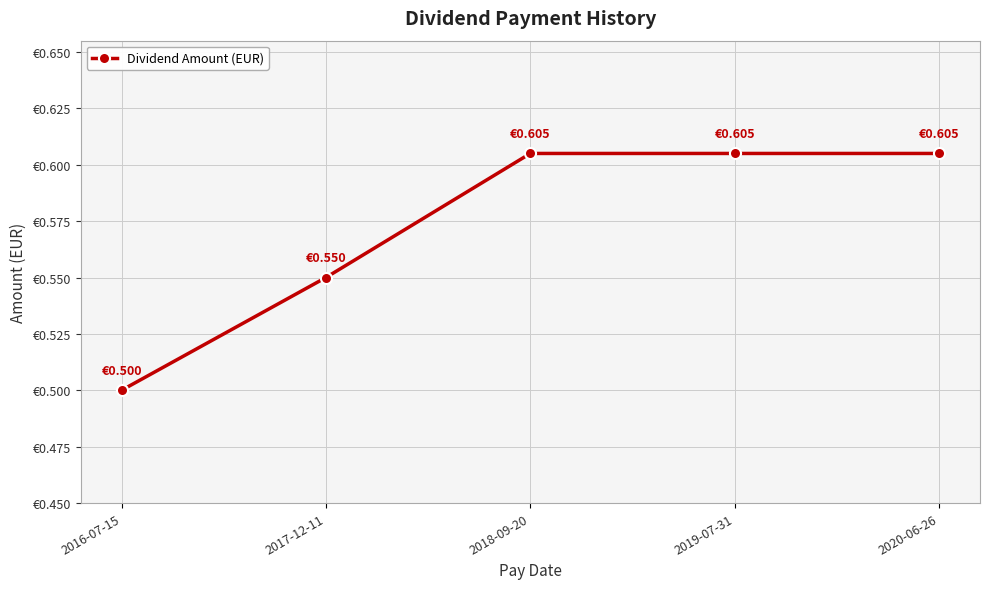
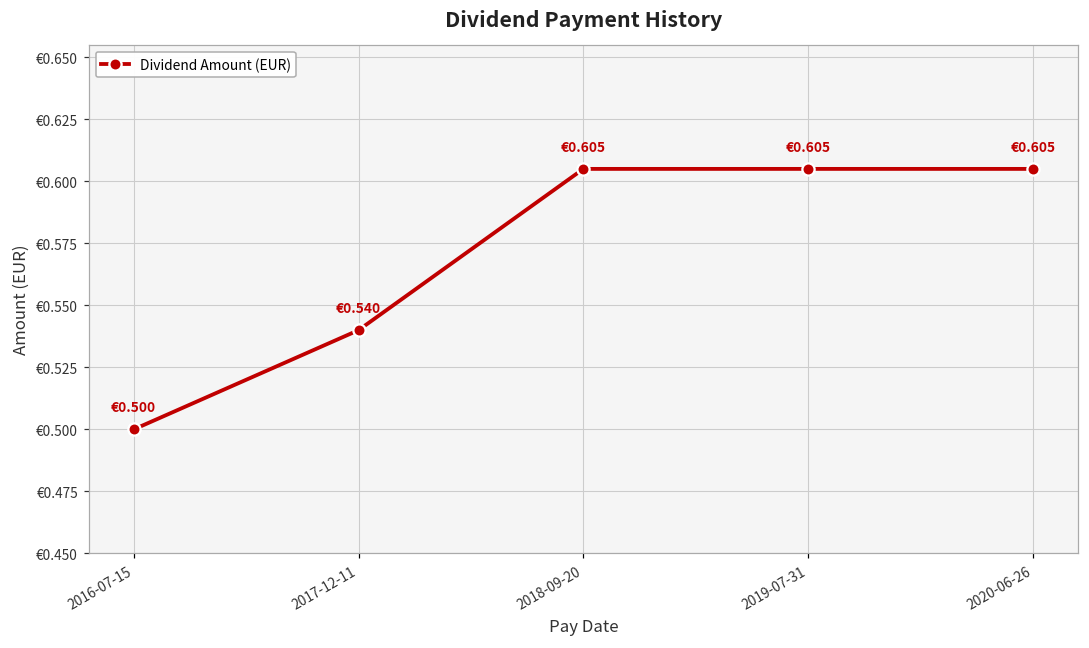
  {
    "2016-07-15": "€0.500",
-   "2017-12-11": "€0.550",
+   "2017-12-11": "€0.540",
    "2018-09-20": "€0.605",
    "2019-07-31": "€0.605",
    "2020-06-26": "€0.605"
  }
